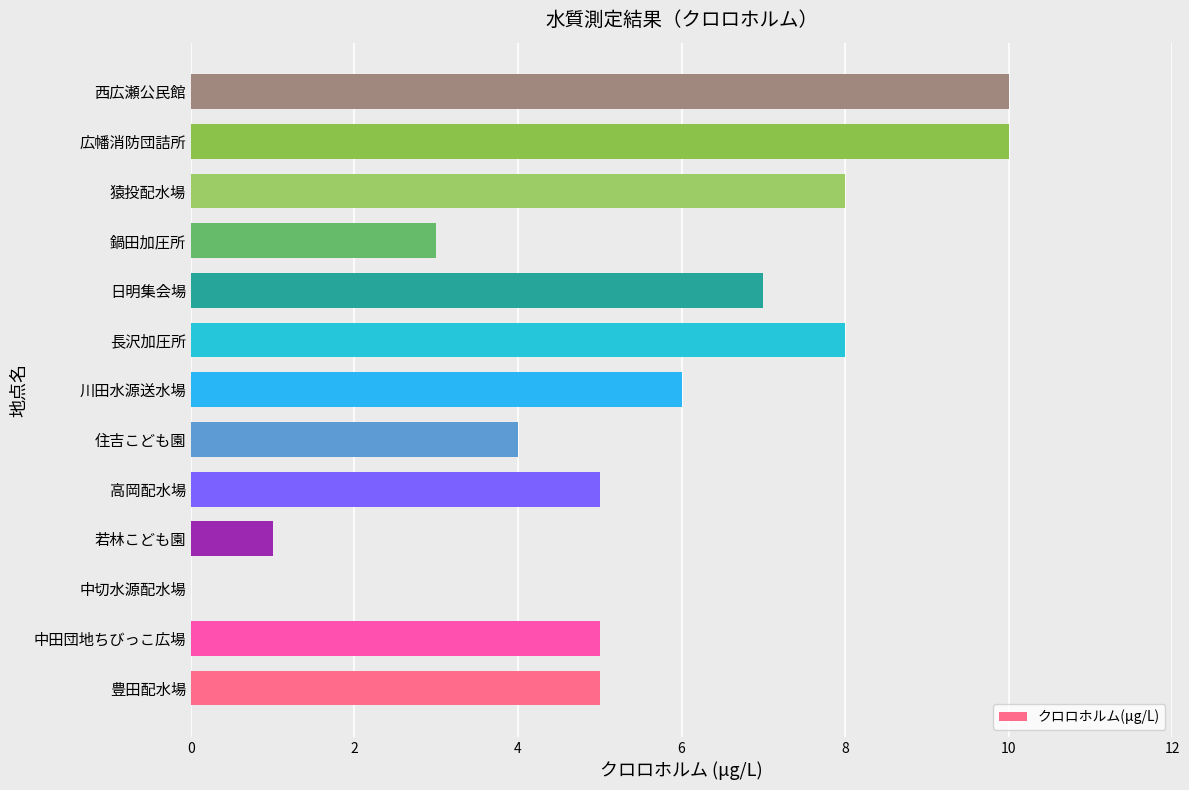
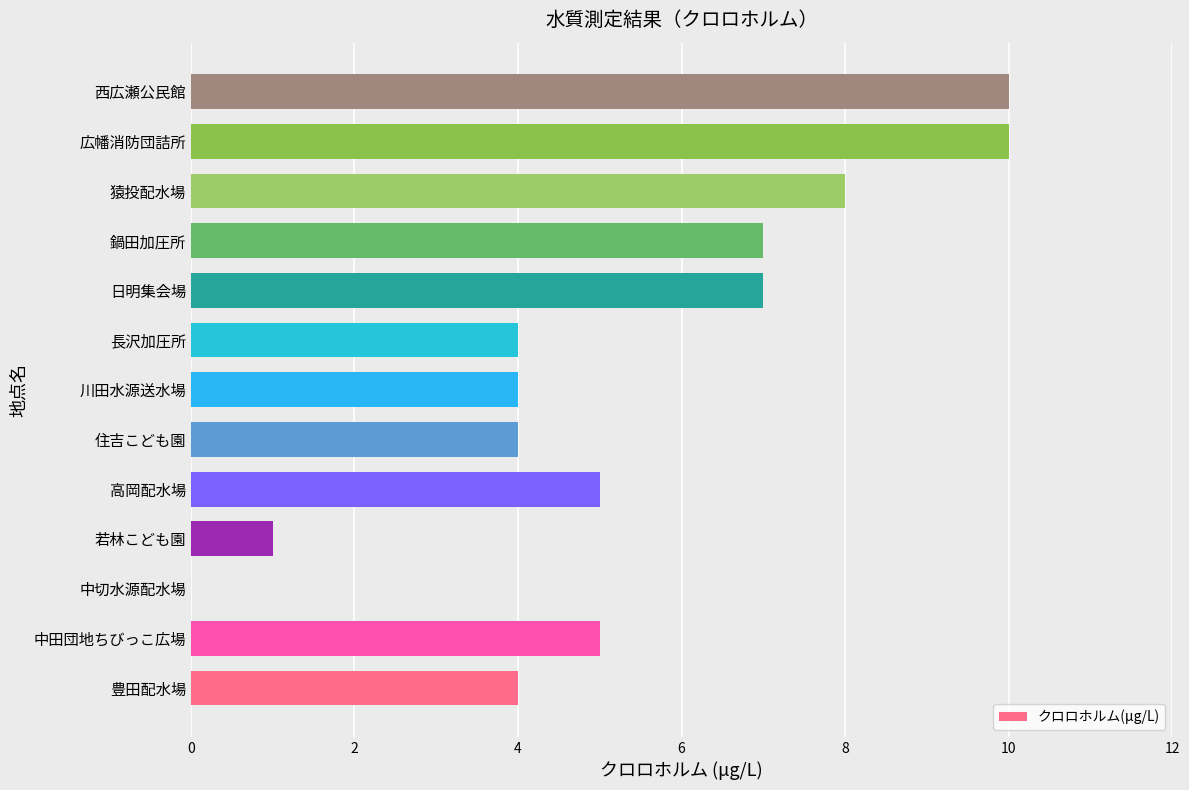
  {
    "西広瀬公民館": 10,
    "広幡消防団詰所": 10,
    "猿投配水場": 8,
-   "鍋田加圧所": 3,
+   "鍋田加圧所": 7,
    "日明集会場": 7,
-   "長沢加圧所": 8,
-   "川田水源送水場": 6,
+   "長沢加圧所": 4,
+   "川田水源送水場": 4,
    "住吉こども園": 4,
    "高岡配水場": 5,
    "若林こども園": 1,
    "中切水源配水場": 0,
    "中田団地ちびっこ広場": 5,
-   "豊田配水場": 5
+   "豊田配水場": 4
  }
